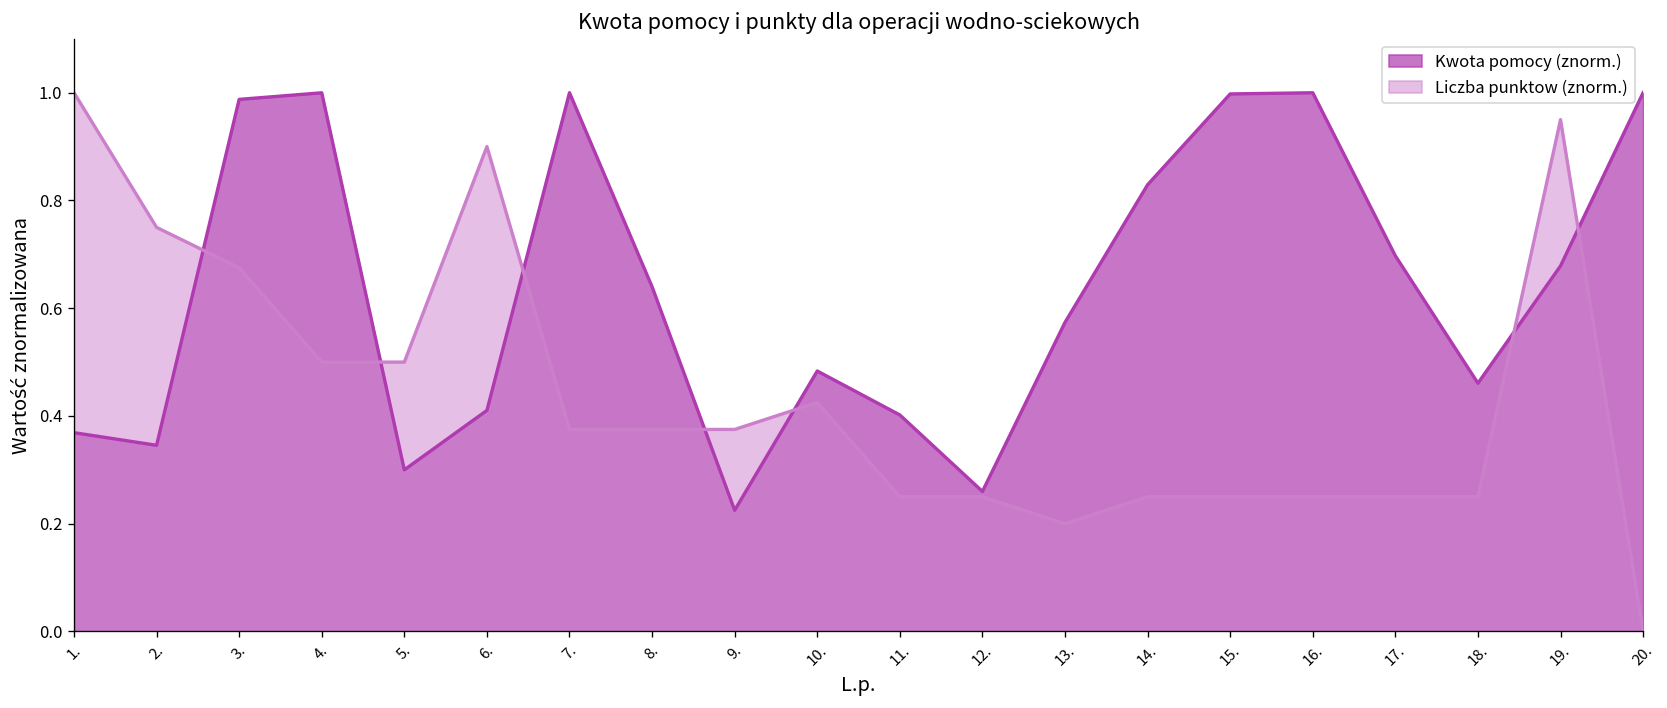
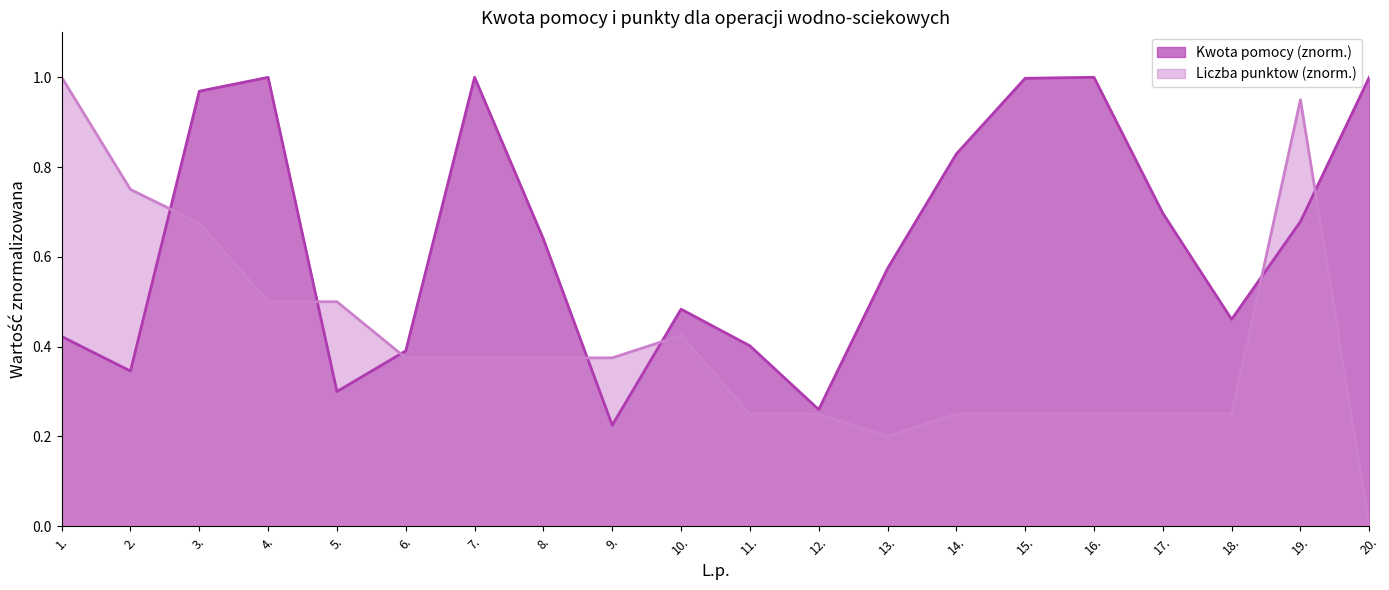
  {
    "Kwota pomocy (znorm.)": {
-     "1.": 0.37,
+     "1.": 0.42,
      "2.": 0.35,
-     "3.": 0.99,
+     "3.": 0.97,
      "4.": 1.00,
      "5.": 0.30,
-     "6.": 0.41,
+     "6.": 0.39,
      "7.": 1.00,
      "8.": 0.64,
      "9.": 0.23,
      "10.": 0.48,
      "11.": 0.40,
      "12.": 0.26,
      "13.": 0.57,
      "14.": 0.83,
      "15.": 1.00,
      "16.": 1.00,
      "17.": 0.70,
      "18.": 0.46,
      "19.": 0.68,
      "20.": 1.00
    },
    "Liczba punktow (znorm.)": {
      "1.": 1.00,
      "2.": 0.75,
      "3.": 0.67,
      "4.": 0.50,
      "5.": 0.50,
-     "6.": 0.90,
+     "6.": 0.38,
      "7.": 0.38,
      "8.": 0.38,
      "9.": 0.38,
      "10.": 0.42,
      "11.": 0.25,
      "12.": 0.25,
      "13.": 0.20,
      "14.": 0.25,
      "15.": 0.25,
      "16.": 0.25,
      "17.": 0.25,
      "18.": 0.25,
      "19.": 0.95,
      "20.": 0.00
    }
  }
